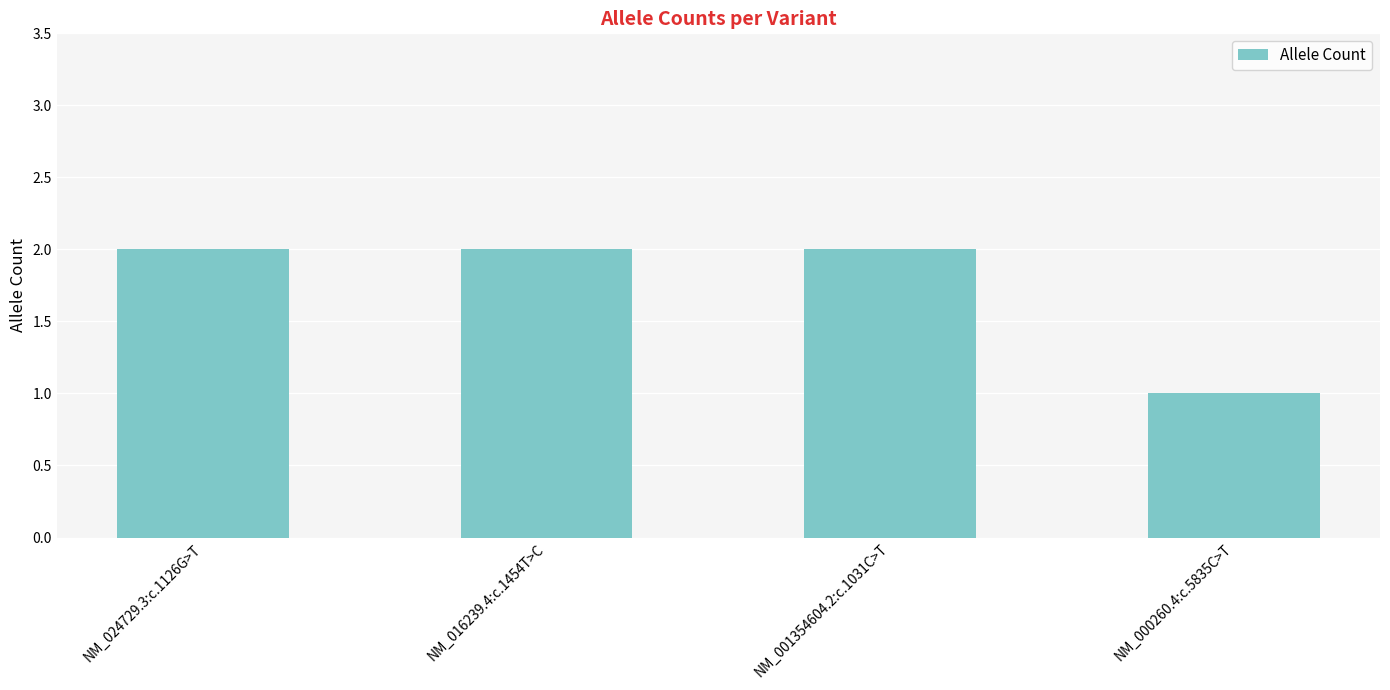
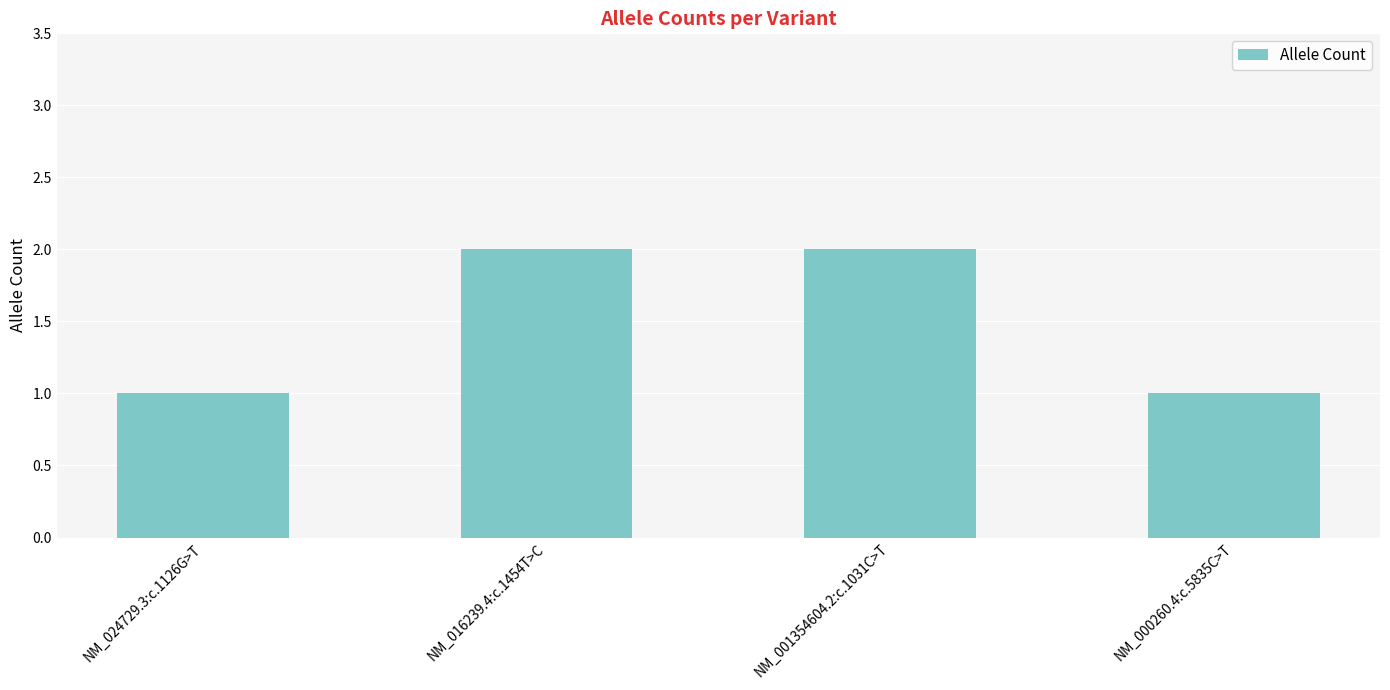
  {
-   "NM_024729.3:c.1126G>T": 2,
+   "NM_024729.3:c.1126G>T": 1,
    "NM_016239.4:c.1454T>C": 2,
    "NM_001354604.2:c.1031C>T": 2,
    "NM_000260.4:c.5835C>T": 1
  }
